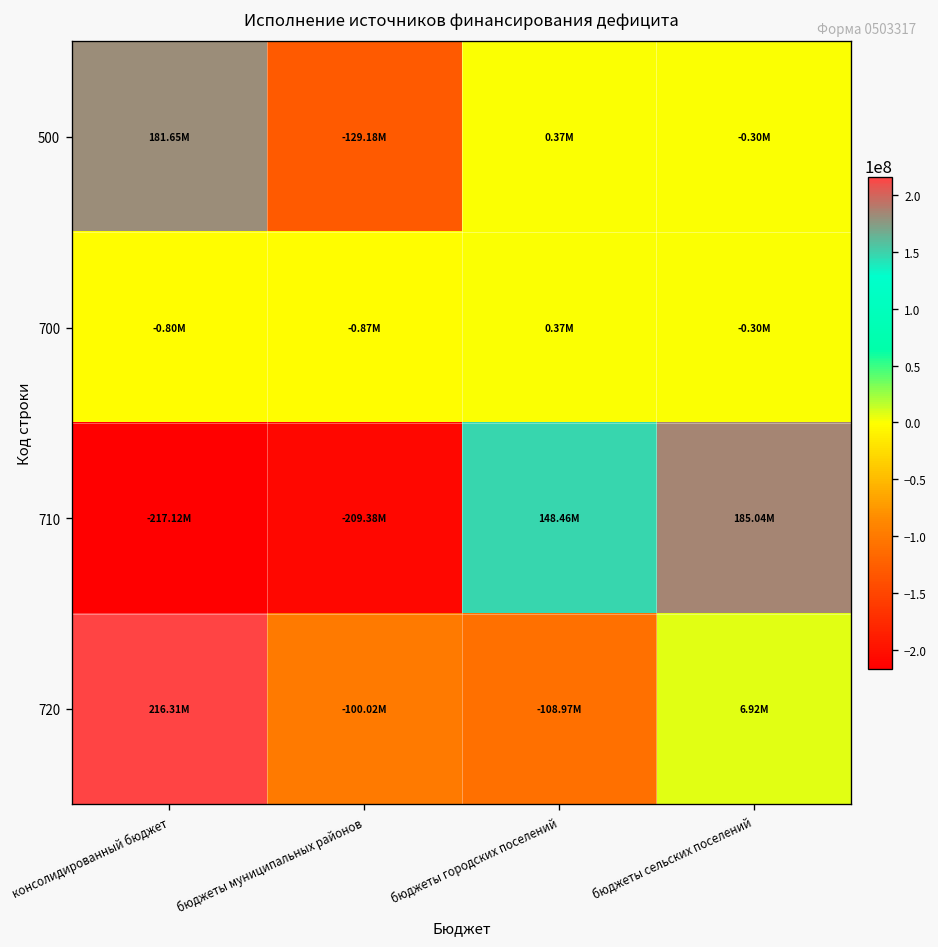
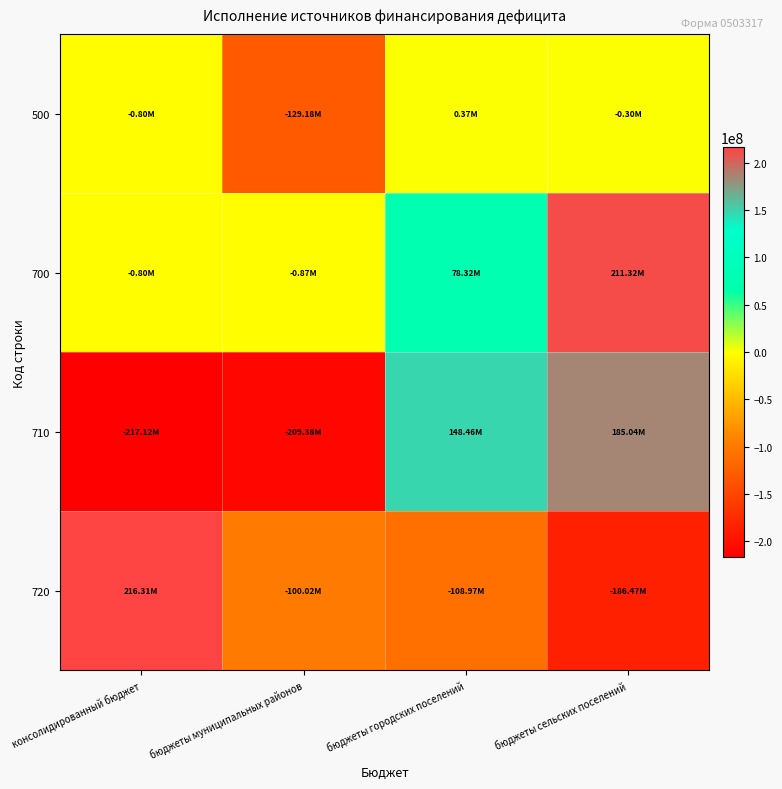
  {
    "500": {
-     "консолидированный бюджет": "181.65M",
+     "консолидированный бюджет": "-0.80M",
      "бюджеты муниципальных районов": "-129.18M",
      "бюджеты городских поселений": "0.37M",
      "бюджеты сельских поселений": "-0.30M"
    },
    "700": {
      "консолидированный бюджет": "-0.80M",
      "бюджеты муниципальных районов": "-0.87M",
-     "бюджеты городских поселений": "0.37M",
-     "бюджеты сельских поселений": "-0.30M"
+     "бюджеты городских поселений": "78.32M",
+     "бюджеты сельских поселений": "211.32M"
    },
    "710": {
      "консолидированный бюджет": "-217.12M",
      "бюджеты муниципальных районов": "-209.38M",
      "бюджеты городских поселений": "148.46M",
      "бюджеты сельских поселений": "185.04M"
    },
    "720": {
      "консолидированный бюджет": "216.31M",
      "бюджеты муниципальных районов": "-100.02M",
      "бюджеты городских поселений": "-108.97M",
-     "бюджеты сельских поселений": "6.92M"
+     "бюджеты сельских поселений": "-186.47M"
    }
  }
